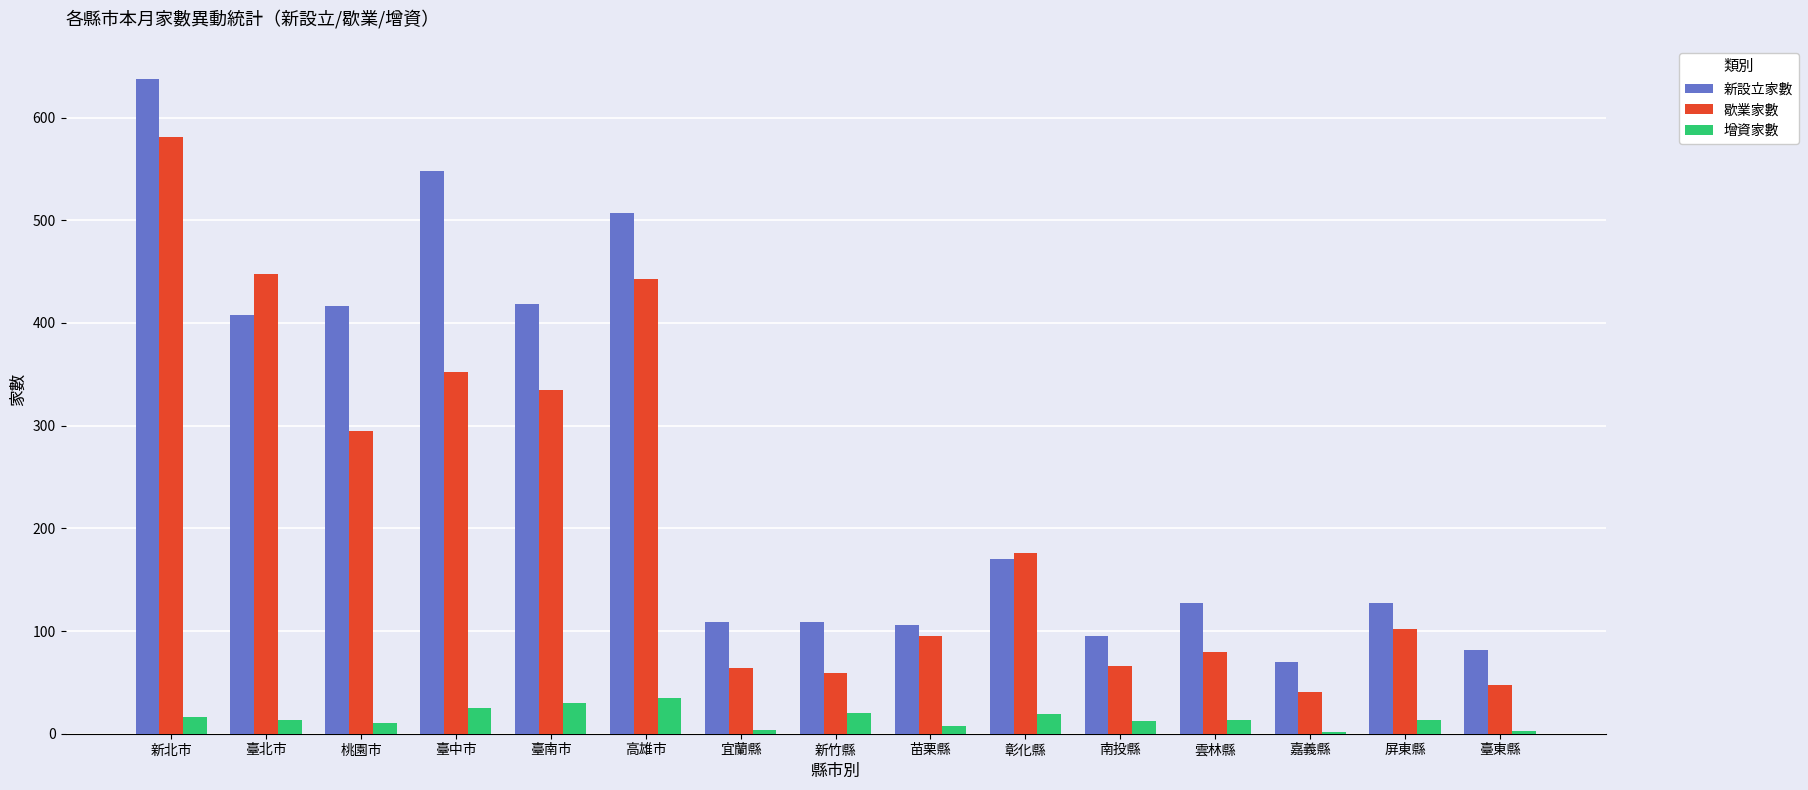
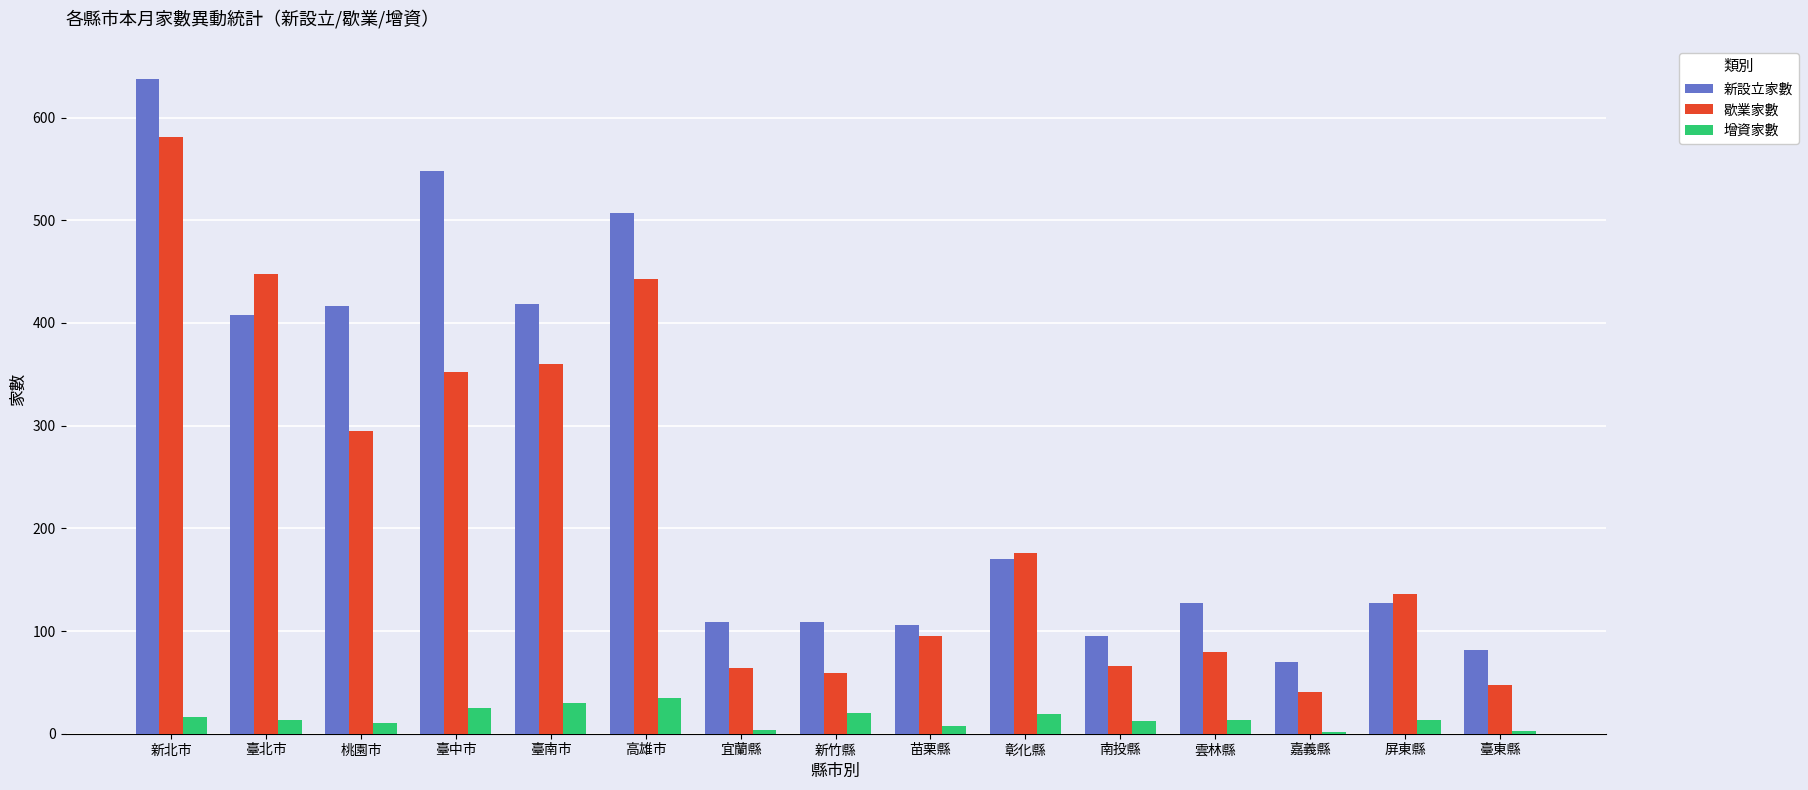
  {
    "新設立家數": {
      "新北市": 638,
      "臺北市": 408,
      "桃園市": 417,
      "臺中市": 548,
      "臺南市": 418,
      "高雄市": 507,
      "宜蘭縣": 109,
      "新竹縣": 109,
      "苗栗縣": 106,
      "彰化縣": 170,
      "南投縣": 95,
      "雲林縣": 127,
      "嘉義縣": 70,
      "屏東縣": 127,
      "臺東縣": 82
    },
    "歇業家數": {
      "新北市": 581,
      "臺北市": 448,
      "桃園市": 295,
      "臺中市": 352,
-     "臺南市": 335,
+     "臺南市": 360,
      "高雄市": 443,
      "宜蘭縣": 64,
      "新竹縣": 59,
      "苗栗縣": 95,
      "彰化縣": 176,
      "南投縣": 66,
      "雲林縣": 80,
      "嘉義縣": 41,
-     "屏東縣": 102,
+     "屏東縣": 136,
      "臺東縣": 47
    },
    "增資家數": {
      "新北市": 16,
      "臺北市": 13,
      "桃園市": 10,
      "臺中市": 25,
      "臺南市": 30,
      "高雄市": 35,
      "宜蘭縣": 4,
      "新竹縣": 20,
      "苗栗縣": 8,
      "彰化縣": 19,
      "南投縣": 12,
      "雲林縣": 13,
      "屏東縣": 13,
      "臺東縣": 3
    }
  }
